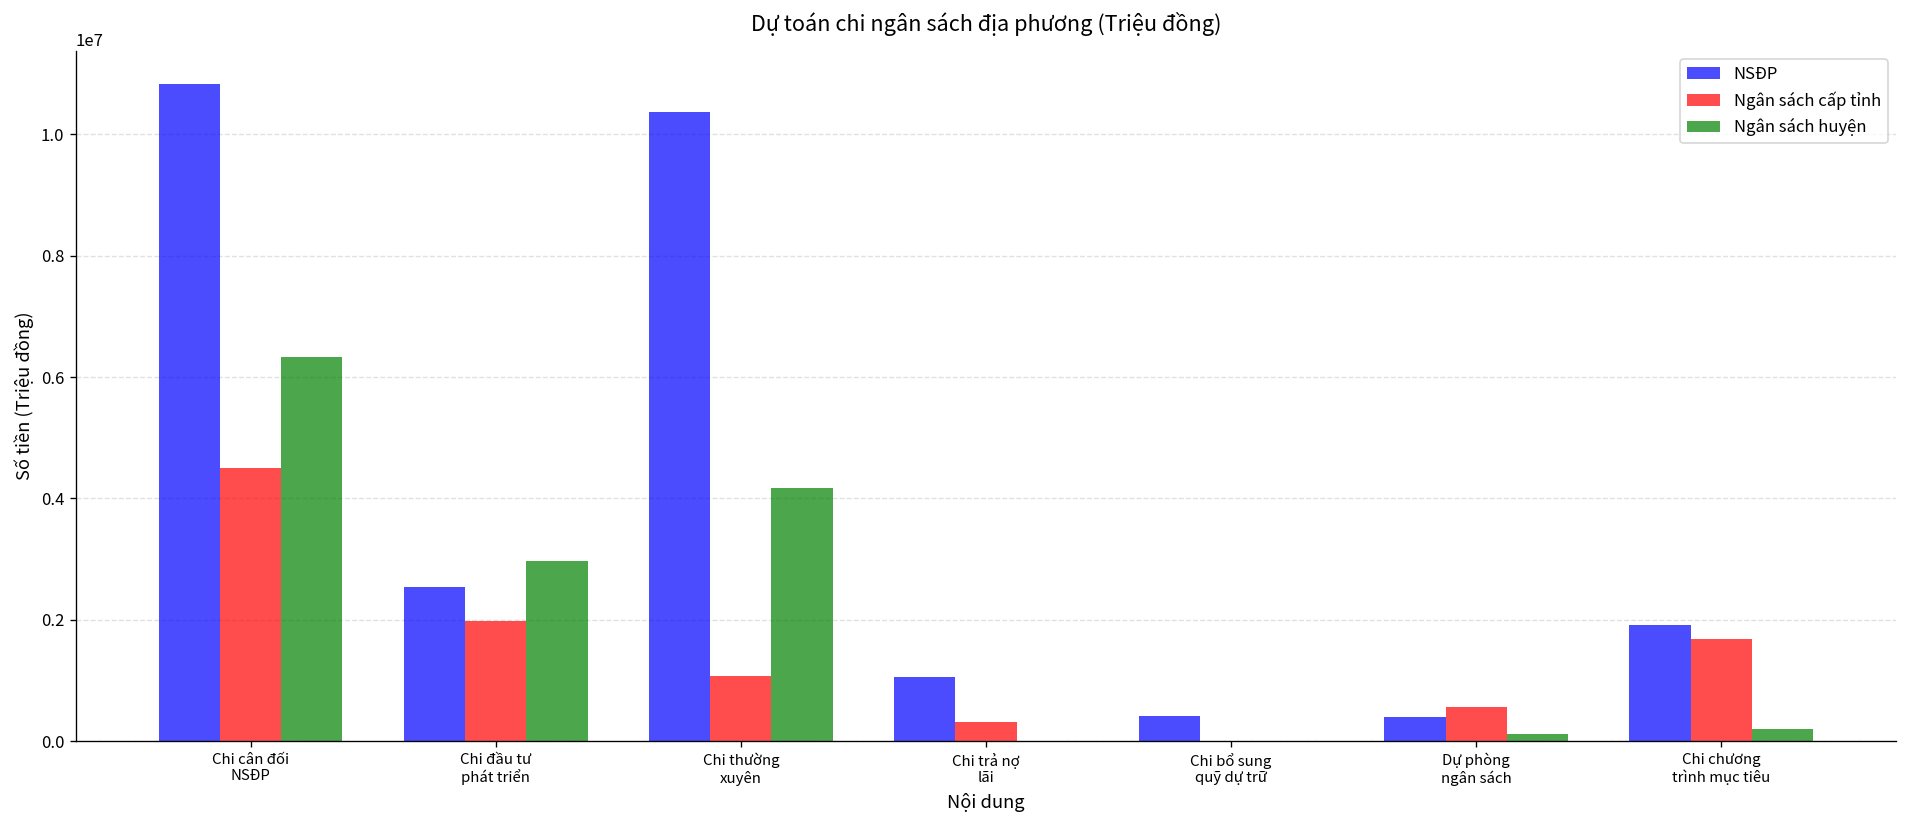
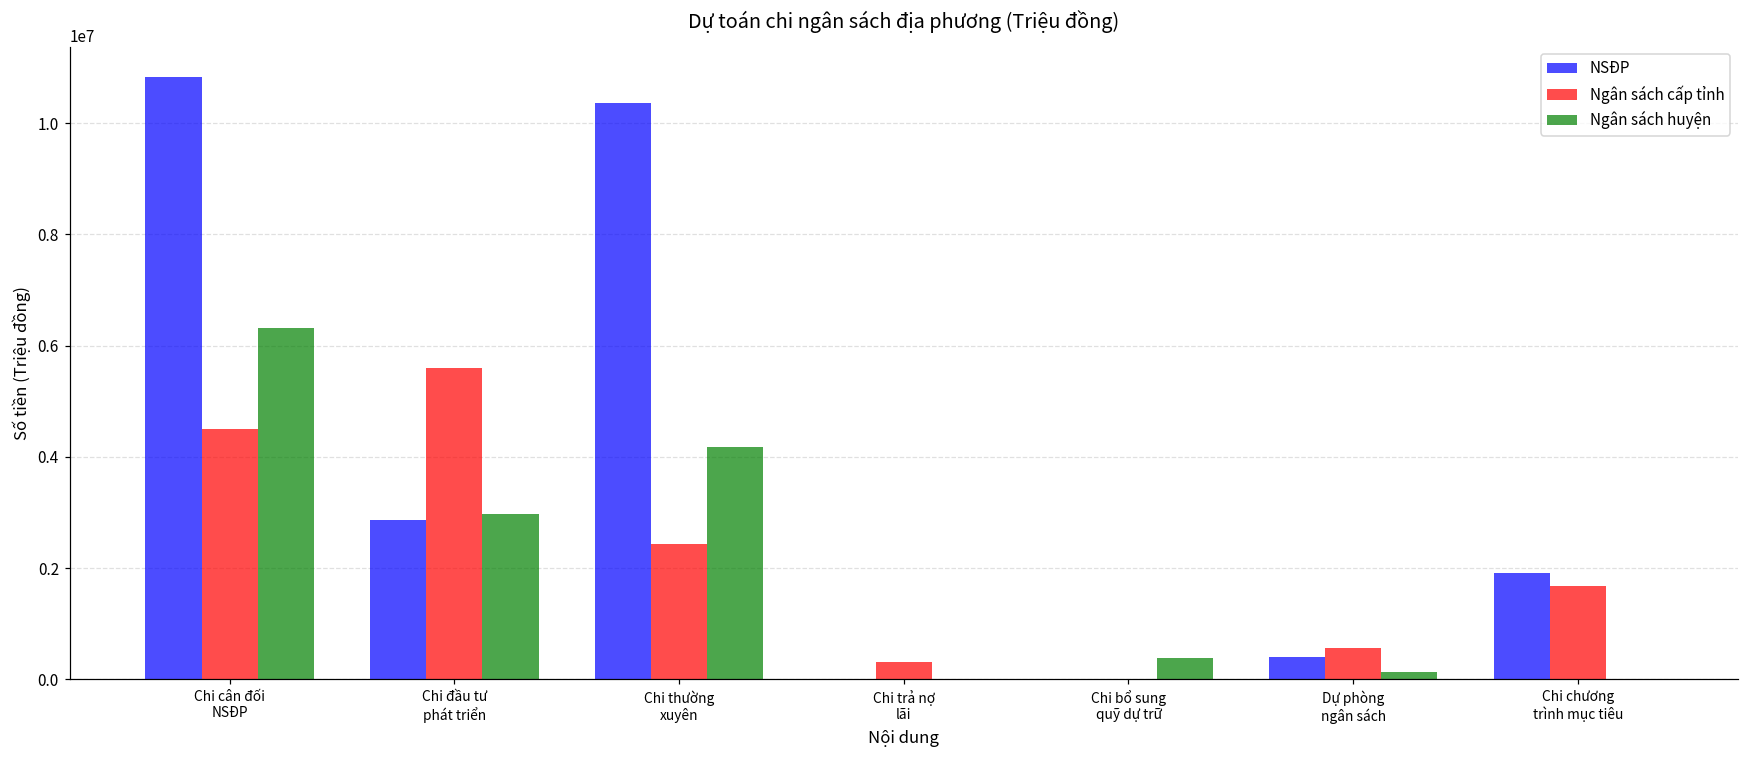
  {
    "NSĐP": {
      "Chi cân đối NSĐP": 10800000,
-     "Chi đầu tư phát triển": 2500000,
+     "Chi đầu tư phát triển": 2900000,
      "Chi thường xuyên": 10400000,
-     "Chi trả nợ lãi": 1100000,
-     "Chi bổ sung quỹ dự trữ": 400000,
+     "Chi trả nợ lãi": 0,
+     "Chi bổ sung quỹ dự trữ": 0,
      "Dự phòng ngân sách": 400000,
      "Chi chương trình mục tiêu": 1900000
    },
    "Ngân sách cấp tỉnh": {
      "Chi cân đối NSĐP": 4500000,
-     "Chi đầu tư phát triển": 2000000,
-     "Chi thường xuyên": 1100000,
+     "Chi đầu tư phát triển": 5600000,
+     "Chi thường xuyên": 2400000,
      "Chi trả nợ lãi": 300000,
      "Dự phòng ngân sách": 600000,
      "Chi chương trình mục tiêu": 1700000
    },
    "Ngân sách huyện": {
      "Chi cân đối NSĐP": 6300000,
      "Chi đầu tư phát triển": 3000000,
      "Chi thường xuyên": 4200000,
      "Chi trả nợ lãi": 0,
-     "Chi bổ sung quỹ dự trữ": 0,
+     "Chi bổ sung quỹ dự trữ": 400000,
      "Dự phòng ngân sách": 100000,
-     "Chi chương trình mục tiêu": 200000
+     "Chi chương trình mục tiêu": 0
    }
  }
